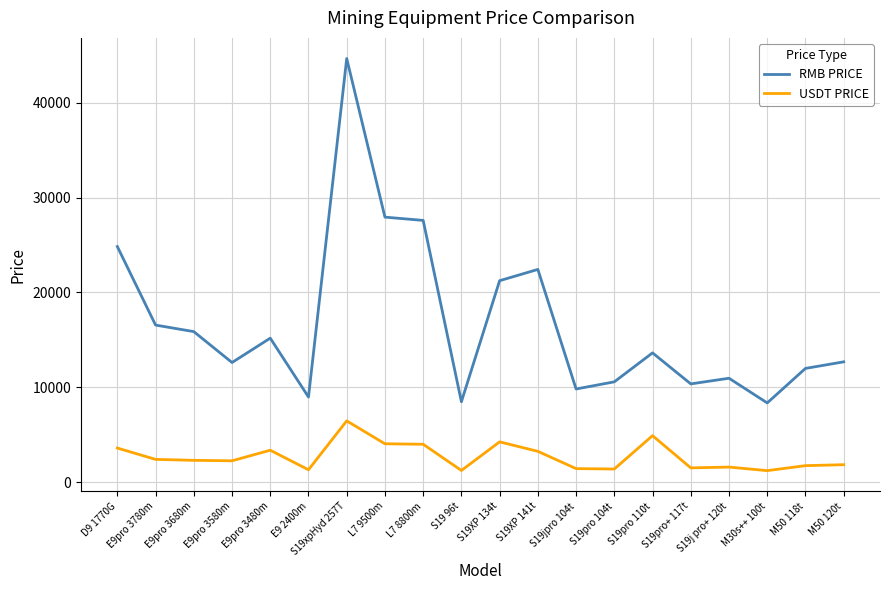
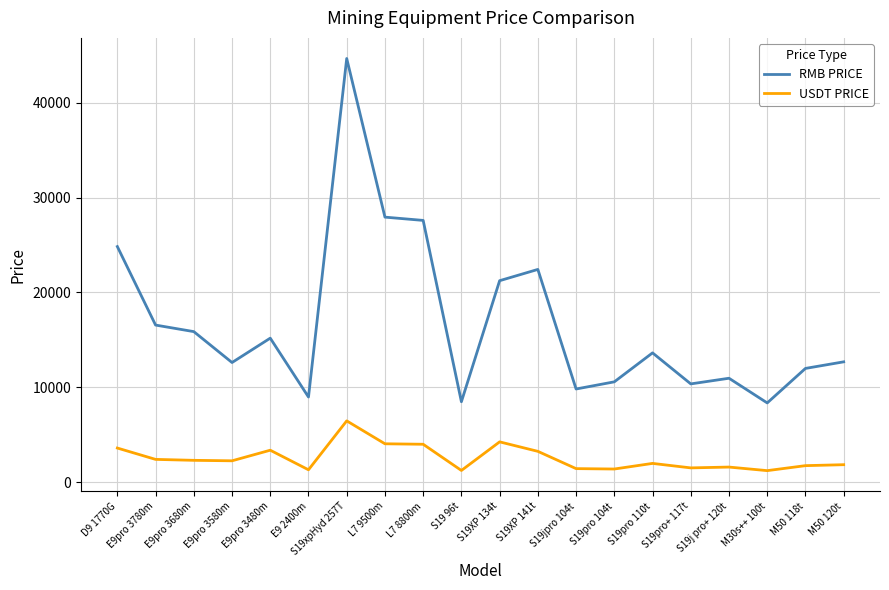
  {
    "RMB PRICE": {
      "D9 1770G": 25000,
      "E9pro 3780m": 17000,
      "E9pro 3680m": 16000,
      "E9pro 3580m": 13000,
      "E9pro 3480m": 15000,
      "E9 2400m": 9000,
      "S19xpHyd 257T": 45000,
      "L7 9500m": 28000,
      "L7 8800m": 28000,
      "S19 96t": 8000,
      "S19XP 134t": 21000,
      "S19XP 141t": 22000,
      "S19jpro 104t": 10000,
      "S19pro 104t": 11000,
      "S19pro 110t": 14000,
      "S19pro+ 117t": 10000,
      "S19j pro+ 120t": 11000,
      "M30s++ 100t": 8000,
      "M50 118t": 12000,
      "M50 120t": 13000
    },
    "USDT PRICE": {
      "D9 1770G": 4000,
      "E9pro 3780m": 2000,
      "E9pro 3680m": 2000,
      "E9pro 3580m": 2000,
      "E9pro 3480m": 3000,
      "E9 2400m": 1000,
      "S19xpHyd 257T": 6000,
      "L7 9500m": 4000,
      "L7 8800m": 4000,
      "S19 96t": 1000,
      "S19XP 134t": 4000,
      "S19XP 141t": 3000,
      "S19jpro 104t": 1000,
      "S19pro 104t": 1000,
-     "S19pro 110t": 5000,
+     "S19pro 110t": 2000,
      "S19pro+ 117t": 1000,
      "S19j pro+ 120t": 2000,
      "M30s++ 100t": 1000,
      "M50 118t": 2000,
      "M50 120t": 2000
    }
  }
